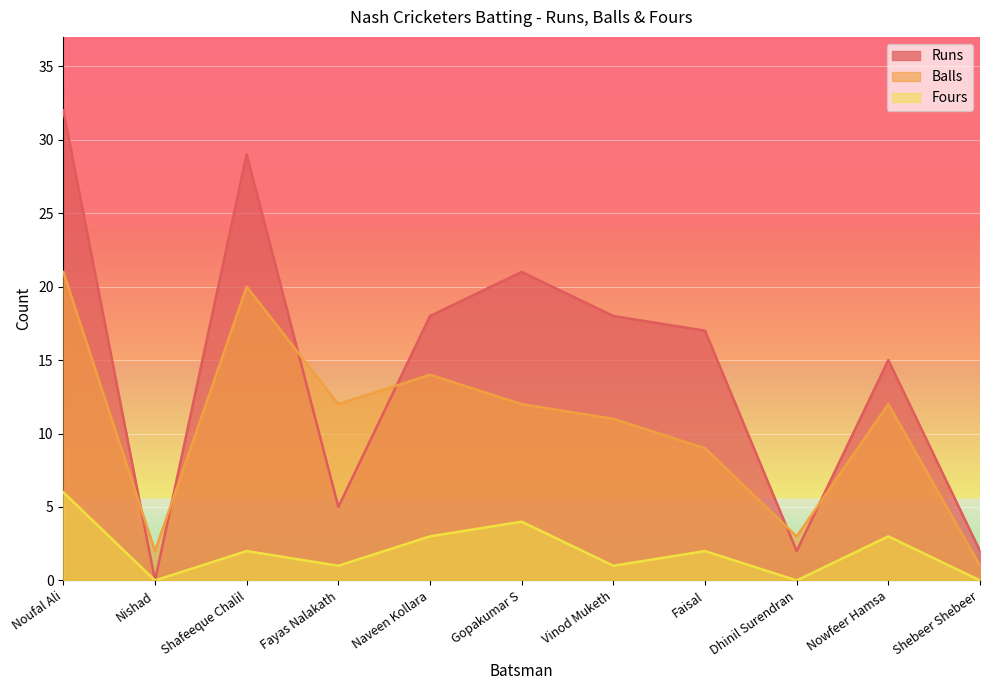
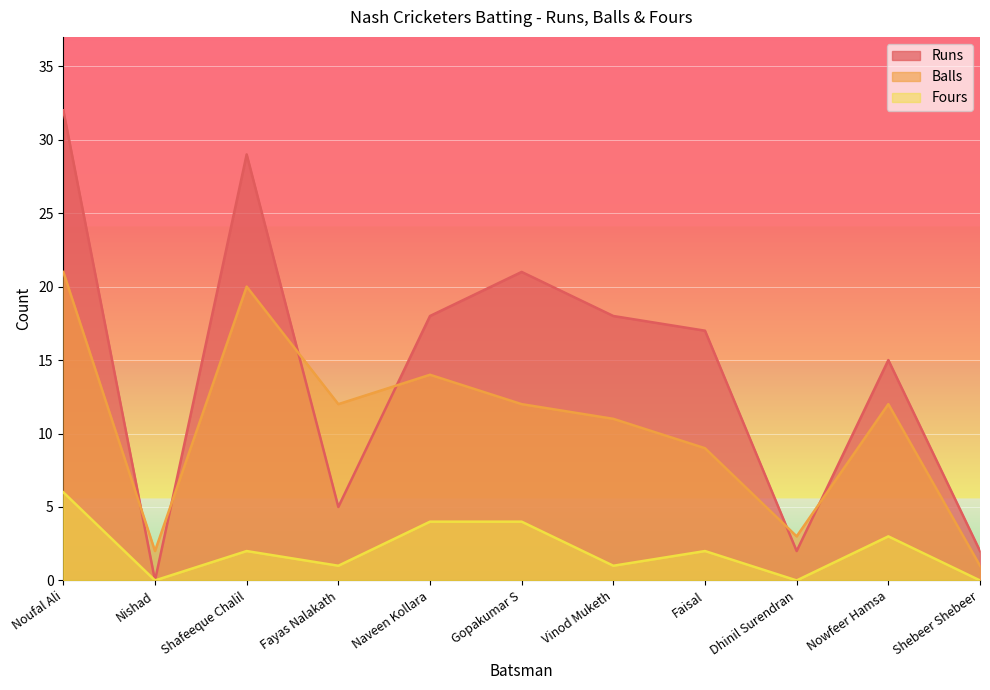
  {
    "Runs": {
      "Noufal Ali": 32,
      "Shafeeque Chalil": 29,
      "Fayas Nalakath": 5,
      "Naveen Kollara": 18,
      "Gopakumar S": 21,
      "Vinod Muketh": 18,
      "Faisal": 17,
      "Dhinil Surendran": 2,
      "Nowfeer Hamsa": 15,
      "Shebeer Shebeer": 2
    },
    "Balls": {
      "Noufal Ali": 21,
      "Nishad": 2,
      "Shafeeque Chalil": 20,
      "Fayas Nalakath": 12,
      "Naveen Kollara": 14,
      "Gopakumar S": 12,
      "Vinod Muketh": 11,
      "Faisal": 9,
      "Dhinil Surendran": 3,
      "Nowfeer Hamsa": 12,
      "Shebeer Shebeer": 1
    },
    "Fours": {
      "Noufal Ali": 6,
      "Shafeeque Chalil": 2,
      "Fayas Nalakath": 1,
-     "Naveen Kollara": 3,
+     "Naveen Kollara": 4,
      "Gopakumar S": 4,
      "Vinod Muketh": 1,
      "Faisal": 2,
      "Dhinil Surendran": 0,
      "Nowfeer Hamsa": 3,
      "Shebeer Shebeer": 0
    }
  }
